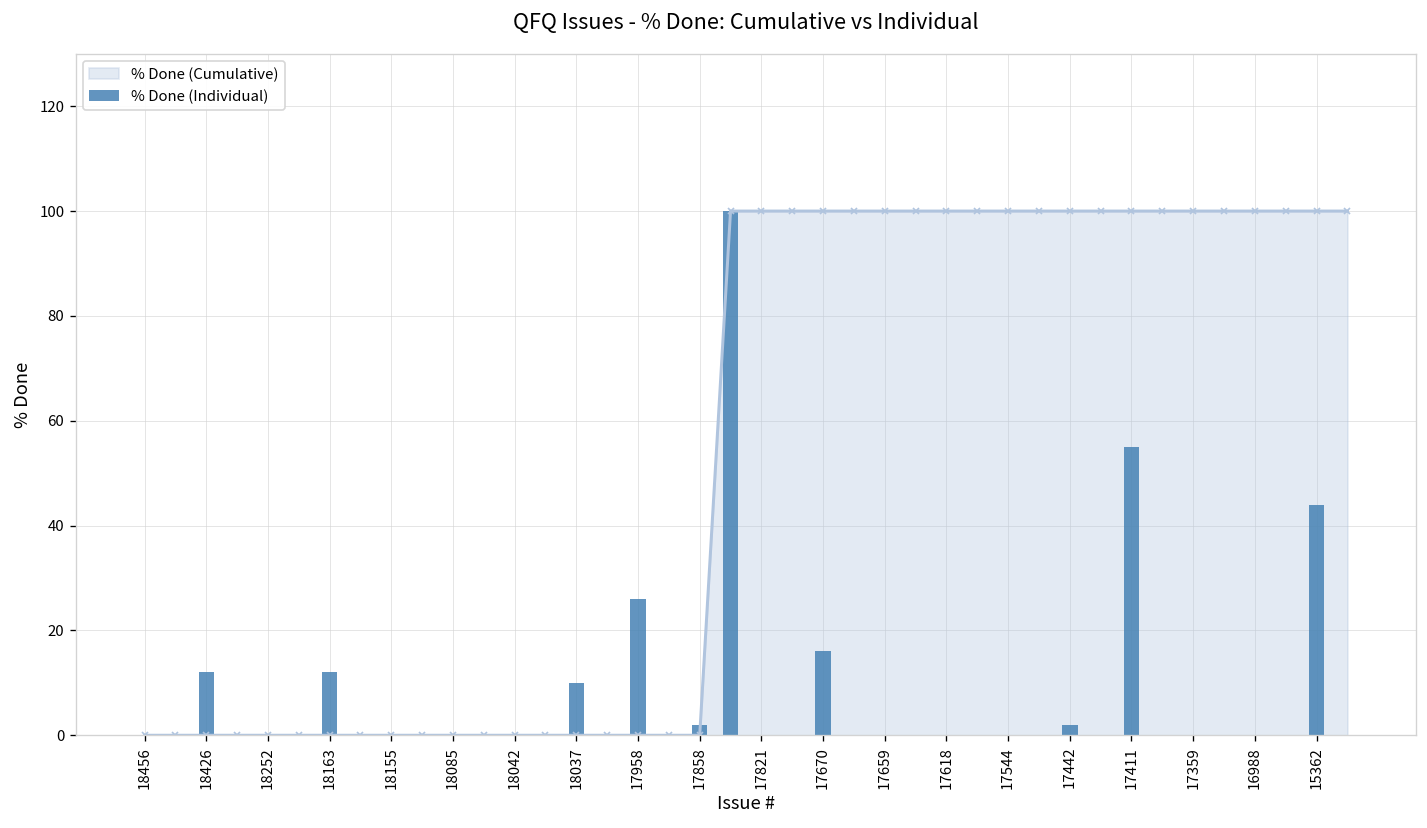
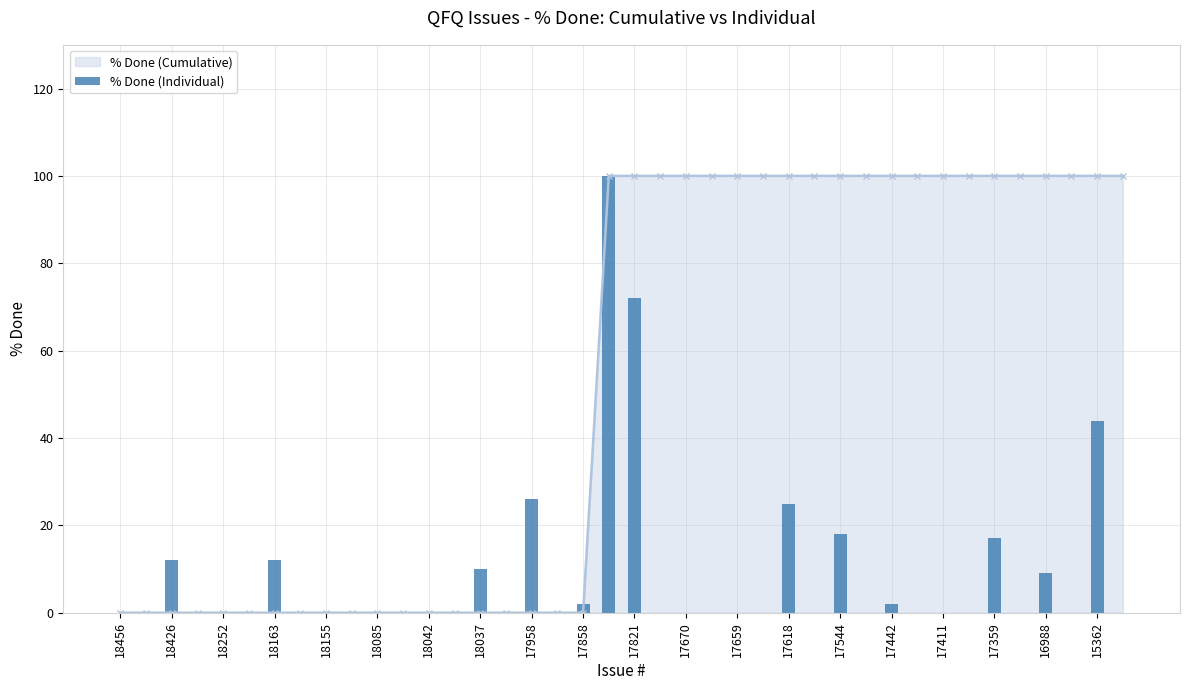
  {
    "% Done (Cumulative)": {
      "18456": 0,
      "18426": 0,
      "18252": 0,
      "18163": 0,
      "18155": 0,
      "18085": 0,
      "18042": 0,
      "18037": 0,
      "17958": 0,
      "17858": 0,
      "17821": 100,
      "17670": 100,
      "17659": 100,
      "17618": 100,
      "17544": 100,
      "17442": 100,
      "17411": 100,
      "17359": 100,
      "16988": 100,
      "15362": 100
    },
    "% Done (Individual)": {
      "18456": 0,
      "18426": 12,
      "18252": 0,
      "18163": 12,
      "18155": 0,
      "18085": 0,
      "18042": 0,
      "18037": 10,
      "17958": 26,
      "17858": 2,
-     "17821": 0,
-     "17670": 16,
+     "17821": 72,
+     "17670": 0,
      "17659": 0,
-     "17618": 0,
-     "17544": 0,
+     "17618": 25,
+     "17544": 18,
      "17442": 2,
-     "17411": 55,
-     "17359": 0,
-     "16988": 0,
+     "17411": 0,
+     "17359": 17,
+     "16988": 9,
      "15362": 44
    }
  }
